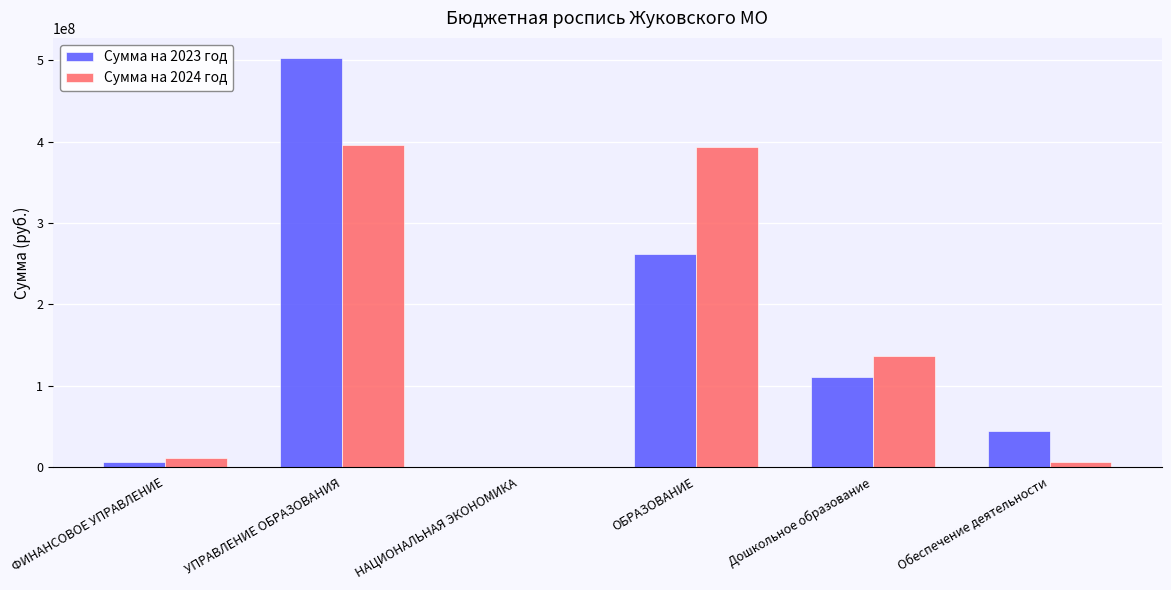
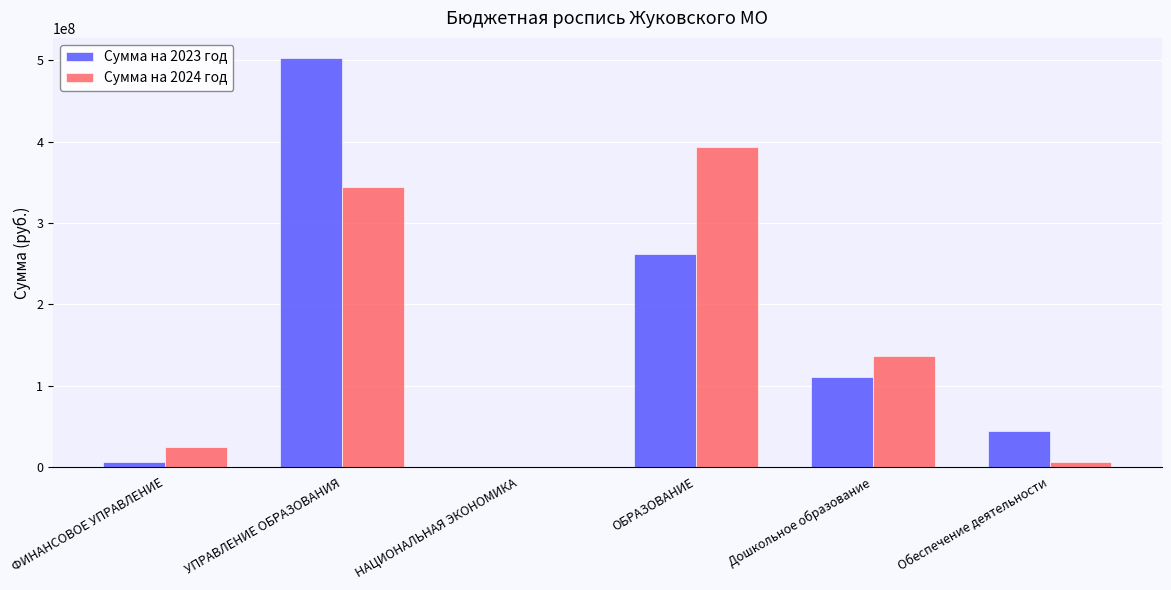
  {
    "Сумма на 2023 год": {
      "ФИНАНСОВОЕ УПРАВЛЕНИЕ": 10000000,
      "УПРАВЛЕНИЕ ОБРАЗОВАНИЯ": 500000000,
      "ОБРАЗОВАНИЕ": 260000000,
      "Дошкольное образование": 110000000,
      "Обеспечение деятельности": 40000000
    },
    "Сумма на 2024 год": {
-     "ФИНАНСОВОЕ УПРАВЛЕНИЕ": 10000000,
-     "УПРАВЛЕНИЕ ОБРАЗОВАНИЯ": 400000000,
+     "ФИНАНСОВОЕ УПРАВЛЕНИЕ": 20000000,
+     "УПРАВЛЕНИЕ ОБРАЗОВАНИЯ": 340000000,
      "ОБРАЗОВАНИЕ": 390000000,
      "Дошкольное образование": 140000000,
      "Обеспечение деятельности": 10000000
    }
  }
